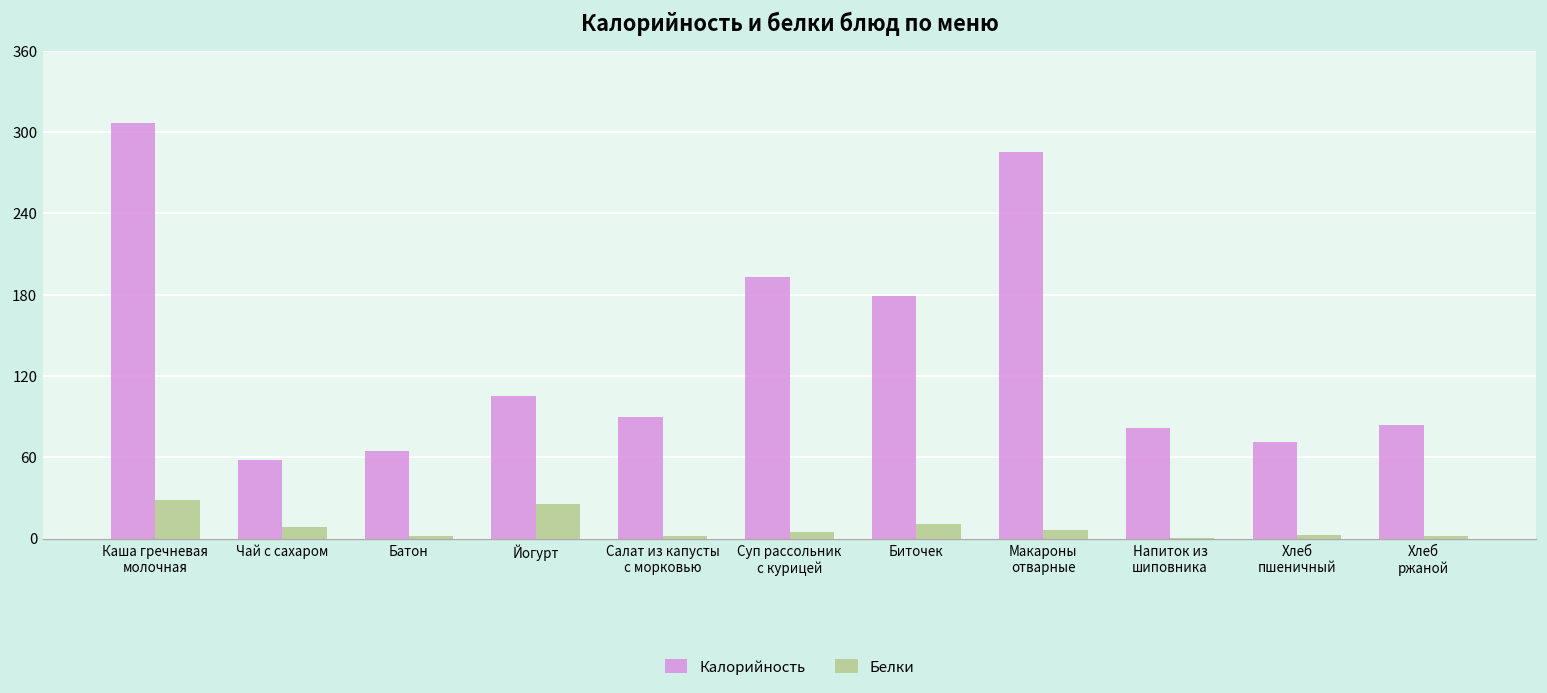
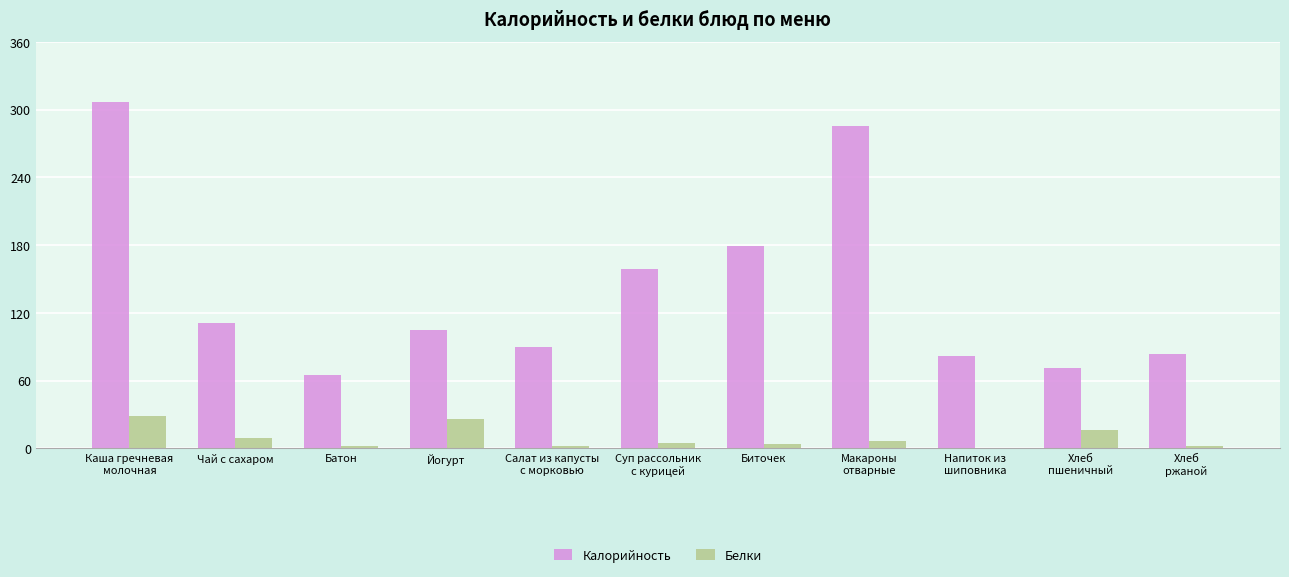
  {
    "Калорийность": {
      "Каша гречневая молочная": 307,
-     "Чай с сахаром": 58,
+     "Чай с сахаром": 111,
      "Батон": 65,
      "Йогурт": 105,
      "Салат из капусты с морковью": 89,
-     "Суп рассольник с курицей": 193,
+     "Суп рассольник с курицей": 159,
      "Биточек": 179,
      "Макароны отварные": 285,
      "Напиток из шиповника": 82,
      "Хлеб пшеничный": 71,
      "Хлеб ржаной": 84
    },
    "Белки": {
      "Каша гречневая молочная": 29,
      "Чай с сахаром": 9,
      "Йогурт": 26,
      "Суп рассольник с курицей": 5,
-     "Биточек": 11,
+     "Биточек": 4,
      "Макароны отварные": 6,
-     "Хлеб пшеничный": 2
+     "Хлеб пшеничный": 17
    }
  }
